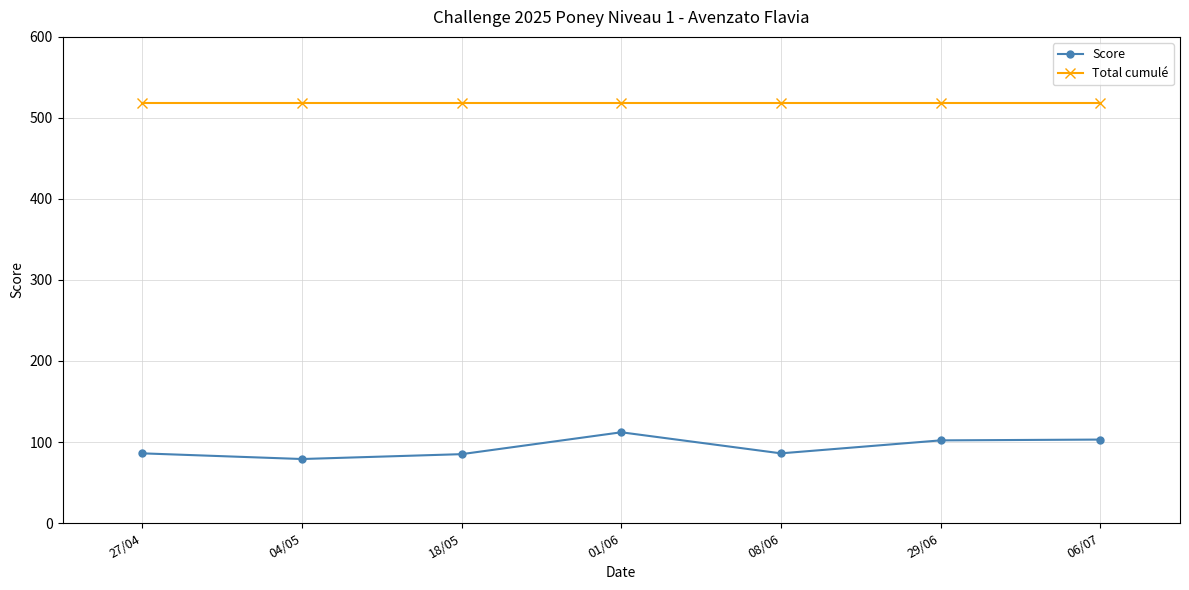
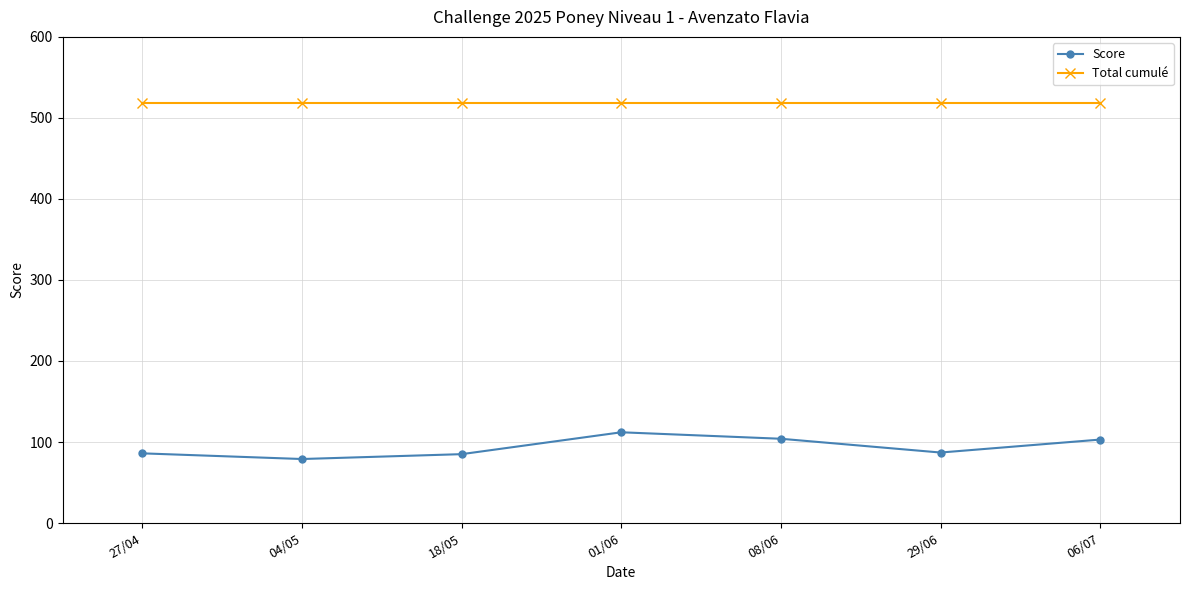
  {
    "Score": {
      "27/04": 90,
      "04/05": 80,
      "18/05": 90,
      "01/06": 110,
-     "08/06": 90,
-     "29/06": 100,
+     "08/06": 100,
+     "29/06": 90,
      "06/07": 100
    },
    "Total cumulé": {
      "27/04": 520,
      "04/05": 520,
      "18/05": 520,
      "01/06": 520,
      "08/06": 520,
      "29/06": 520,
      "06/07": 520
    }
  }
